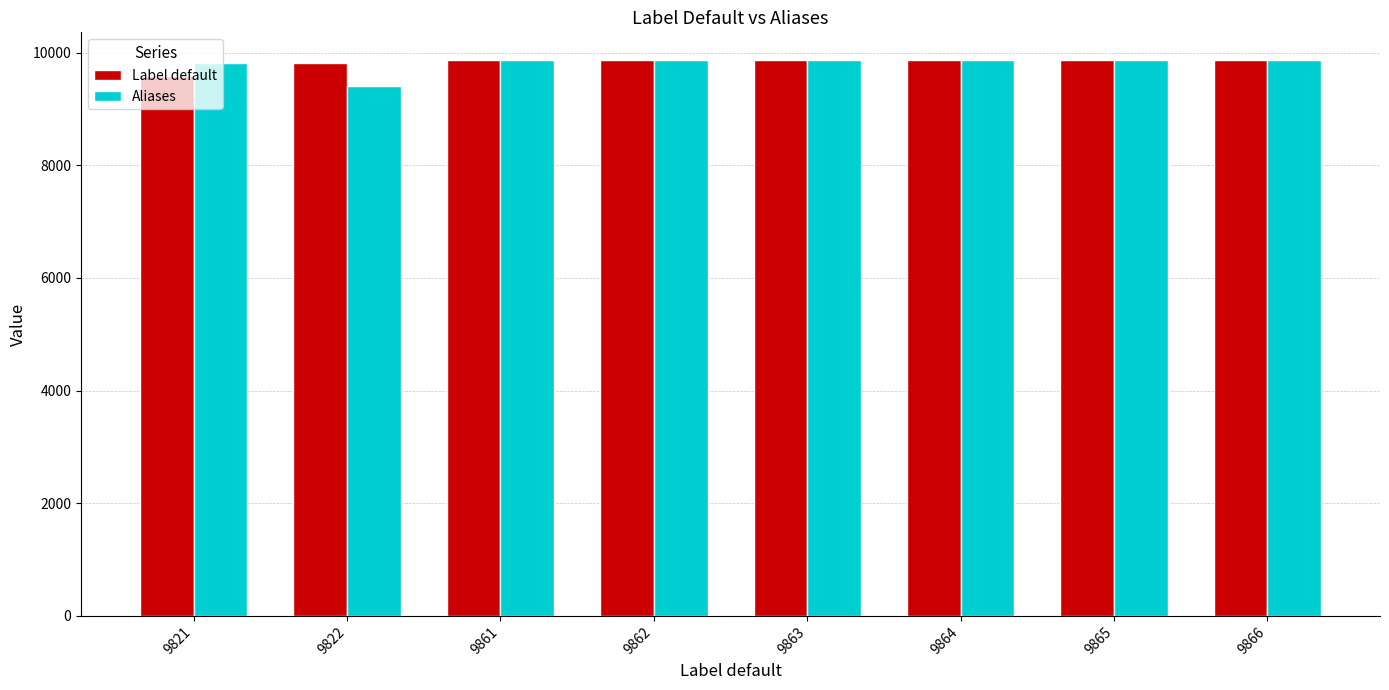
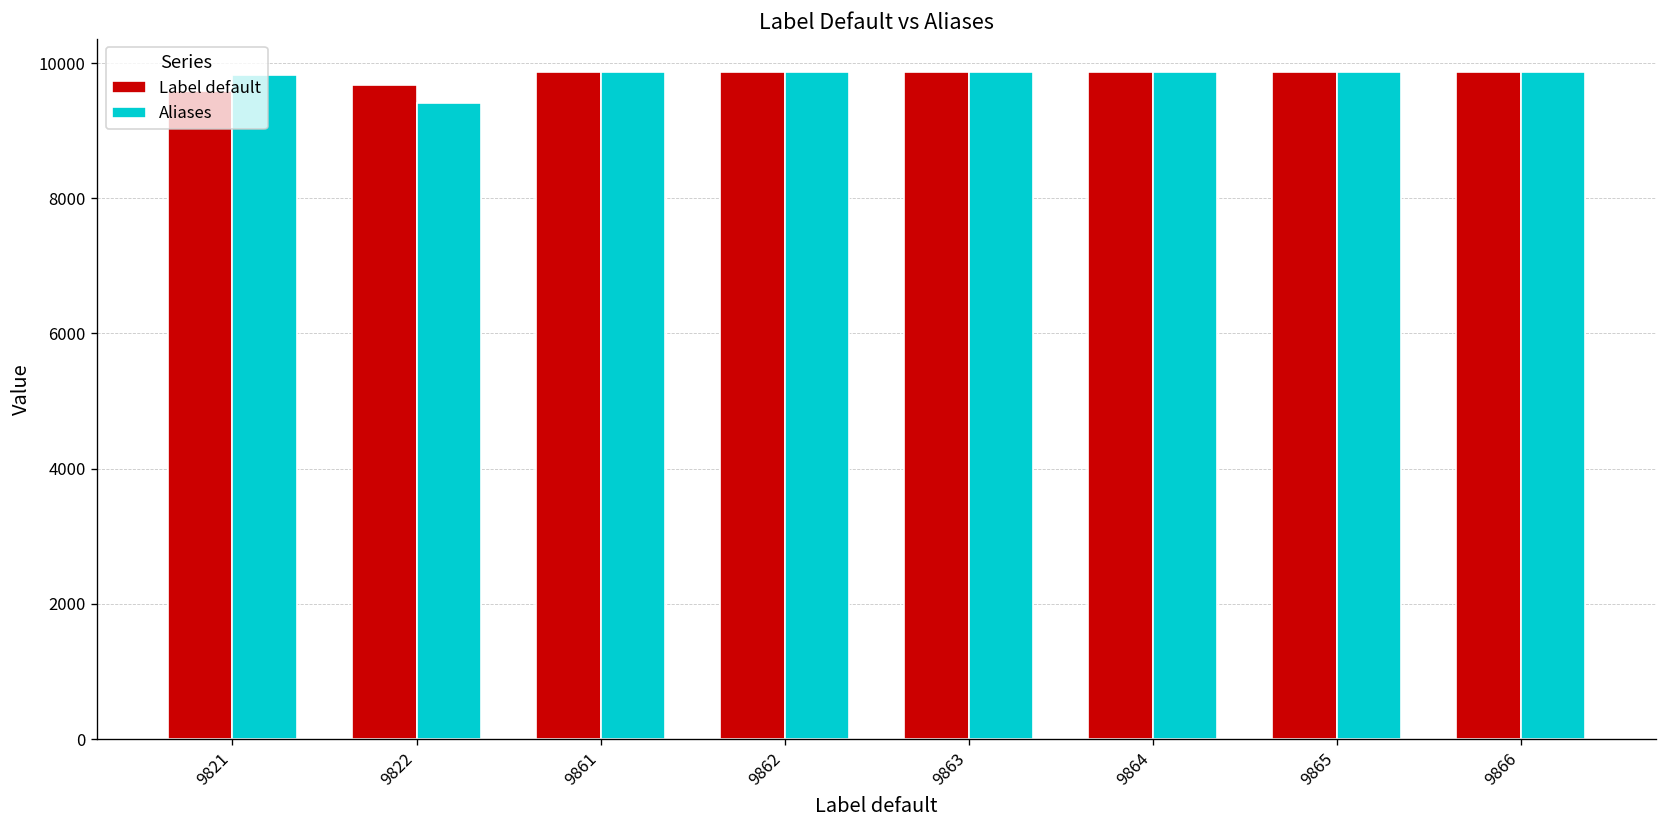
  {
    "Label default": {
-     "9822": 9800,
+     "9822": 9700,
      "9861": 9900,
      "9862": 9900,
      "9863": 9900,
      "9864": 9900,
      "9865": 9900,
      "9866": 9900
    },
    "Aliases": {
      "9822": 9400,
      "9861": 9900,
      "9862": 9900,
      "9863": 9900,
      "9864": 9900,
      "9865": 9900,
      "9866": 9900
    }
  }
